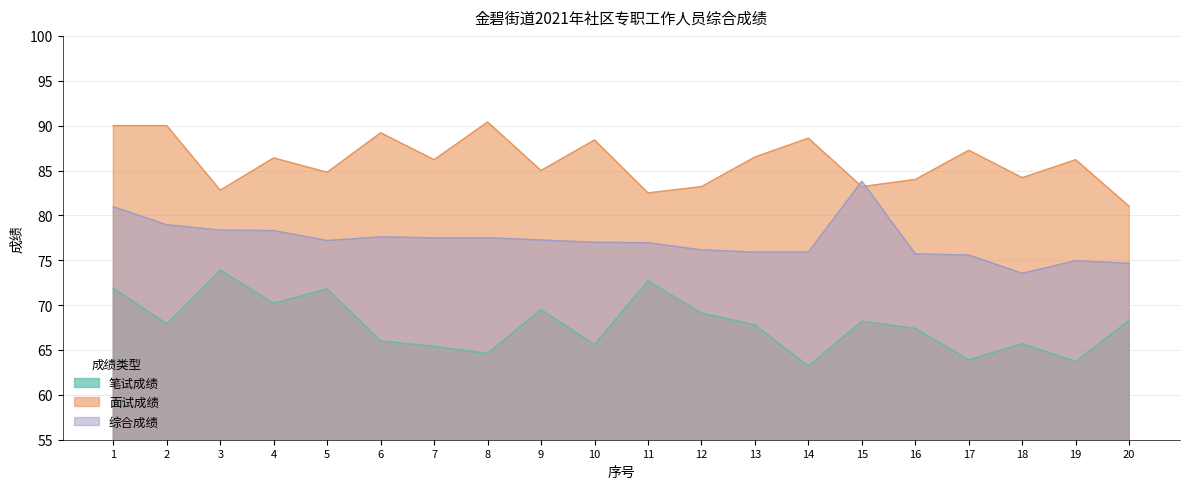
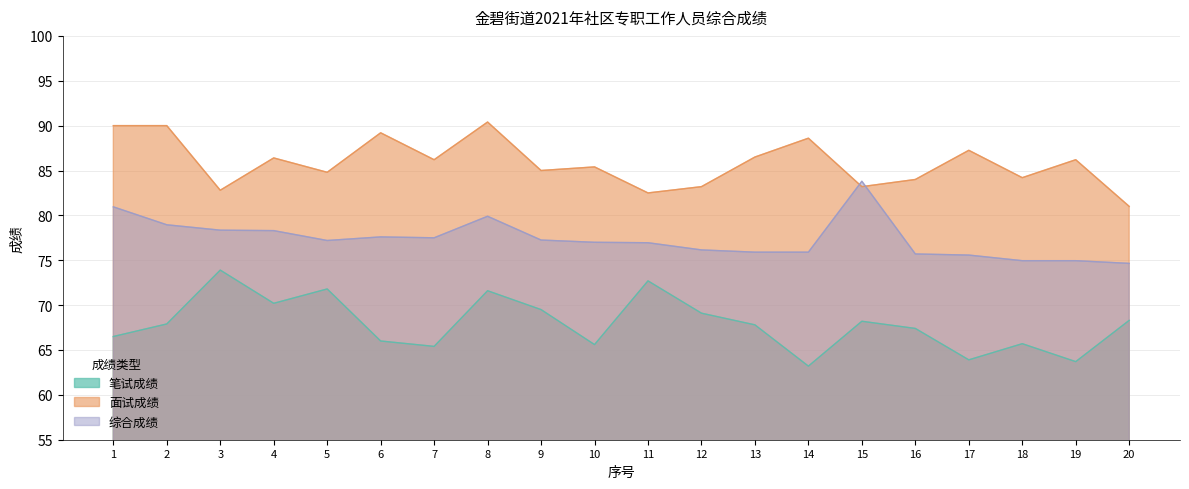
  {
    "笔试成绩": {
-     "1": 72,
+     "1": 67,
      "2": 68,
      "3": 74,
      "4": 70,
      "5": 72,
      "6": 66,
      "7": 65,
-     "8": 65,
+     "8": 72,
      "9": 70,
      "10": 66,
      "11": 73,
      "12": 69,
      "13": 68,
      "14": 63,
      "15": 68,
      "16": 67,
      "17": 64,
      "18": 66,
      "19": 64,
      "20": 68
    },
    "面试成绩": {
      "1": 90,
      "2": 90,
      "3": 83,
      "4": 86,
      "5": 85,
      "6": 89,
      "7": 86,
      "8": 90,
      "9": 85,
-     "10": 88,
+     "10": 85,
      "11": 83,
      "12": 83,
      "13": 87,
      "14": 89,
      "15": 83,
      "16": 84,
      "17": 87,
      "18": 84,
      "19": 86,
      "20": 81
    },
    "综合成绩": {
      "1": 81,
      "2": 79,
      "3": 78,
      "4": 78,
      "5": 77,
      "6": 78,
      "7": 78,
-     "8": 78,
+     "8": 80,
      "9": 77,
      "10": 77,
      "11": 77,
      "12": 76,
      "13": 76,
      "14": 76,
      "15": 84,
      "16": 76,
      "17": 76,
-     "18": 74,
+     "18": 75,
      "19": 75,
      "20": 75
    }
  }
